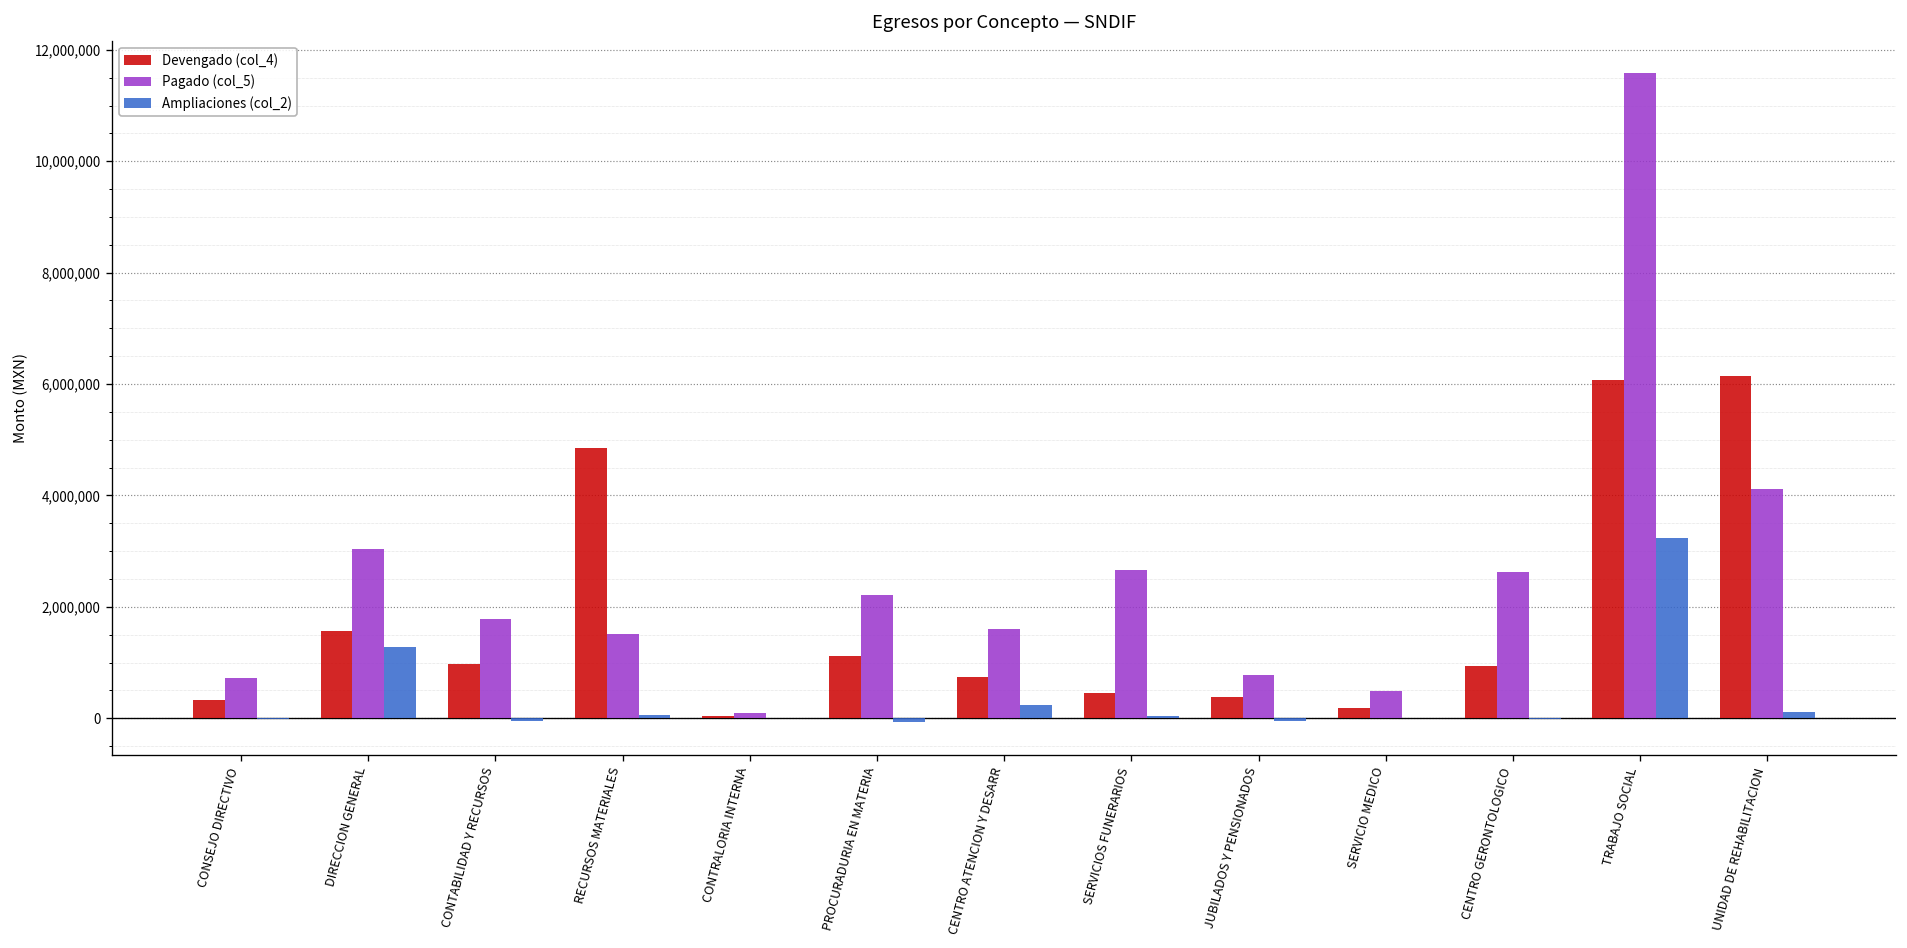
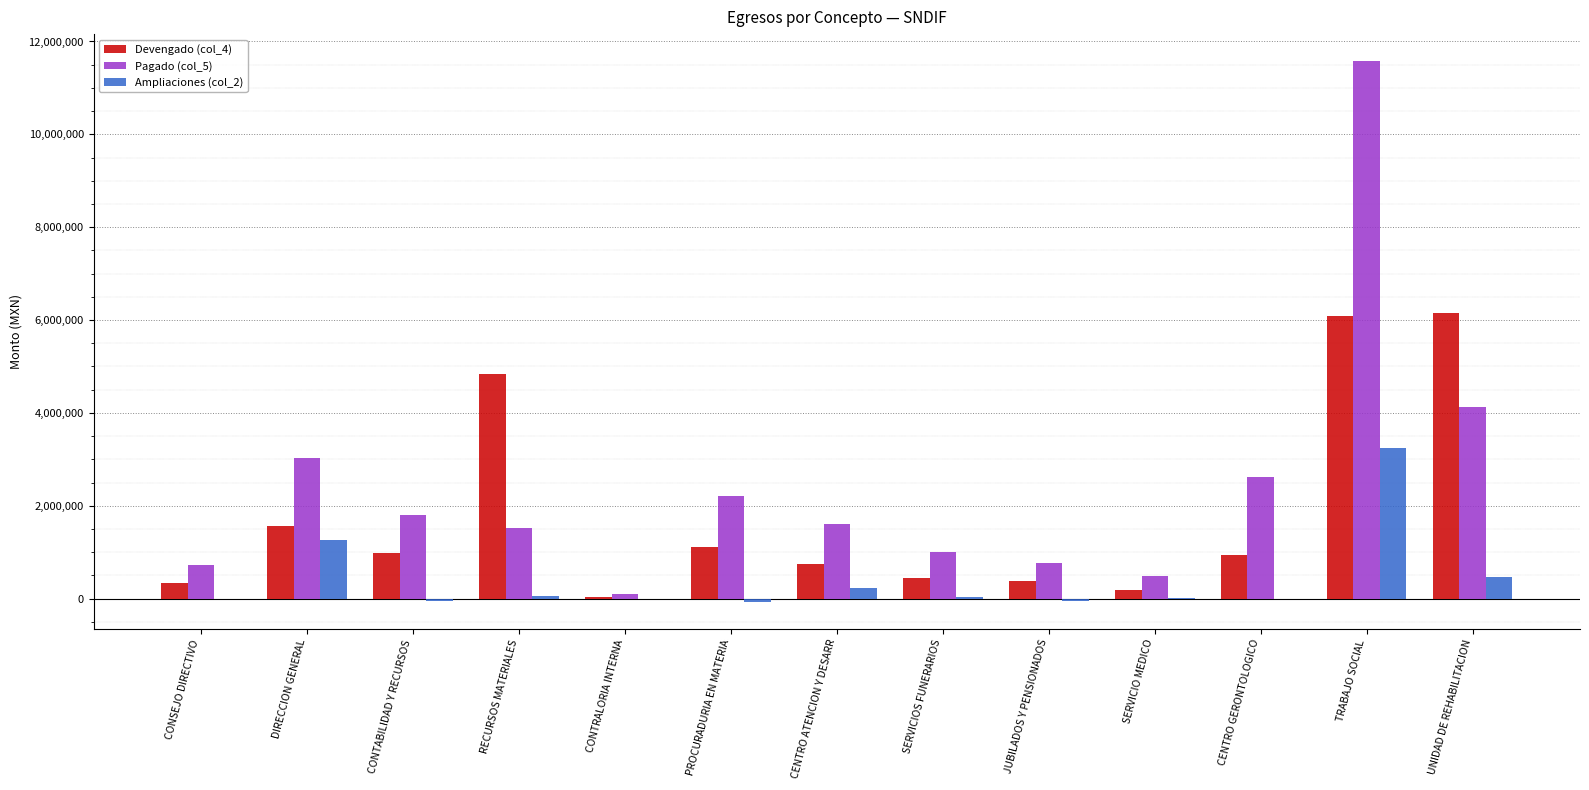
  {
    "Devengado (col_4)": {
      "CONSEJO DIRECTIVO": "300,000",
      "DIRECCION GENERAL": "1,600,000",
      "CONTABILIDAD Y RECURSOS": "1,000,000",
      "RECURSOS MATERIALES": "4,800,000",
      "PROCURADURIA EN MATERIA": "1,100,000",
      "CENTRO ATENCION Y DESARR": "700,000",
      "SERVICIOS FUNERARIOS": "500,000",
      "JUBILADOS Y PENSIONADOS": "400,000",
      "SERVICIO MEDICO": "200,000",
      "CENTRO GERONTOLOGICO": "900,000",
      "TRABAJO SOCIAL": "6,100,000",
      "UNIDAD DE REHABILITACION": "6,100,000"
    },
    "Pagado (col_5)": {
      "CONSEJO DIRECTIVO": "700,000",
      "DIRECCION GENERAL": "3,000,000",
      "CONTABILIDAD Y RECURSOS": "1,800,000",
      "RECURSOS MATERIALES": "1,500,000",
      "CONTRALORIA INTERNA": "100,000",
      "PROCURADURIA EN MATERIA": "2,200,000",
      "CENTRO ATENCION Y DESARR": "1,600,000",
-     "SERVICIOS FUNERARIOS": "2,700,000",
+     "SERVICIOS FUNERARIOS": "1,000,000",
      "JUBILADOS Y PENSIONADOS": "800,000",
      "SERVICIO MEDICO": "500,000",
      "CENTRO GERONTOLOGICO": "2,600,000",
      "TRABAJO SOCIAL": "11,600,000",
      "UNIDAD DE REHABILITACION": "4,100,000"
    },
    "Ampliaciones (col_2)": {
      "DIRECCION GENERAL": "1,300,000",
      "CONTRALORIA INTERNA": "0",
      "PROCURADURIA EN MATERIA": "-100,000",
      "CENTRO ATENCION Y DESARR": "200,000",
      "TRABAJO SOCIAL": "3,200,000",
-     "UNIDAD DE REHABILITACION": "100,000"
+     "UNIDAD DE REHABILITACION": "500,000"
    }
  }
